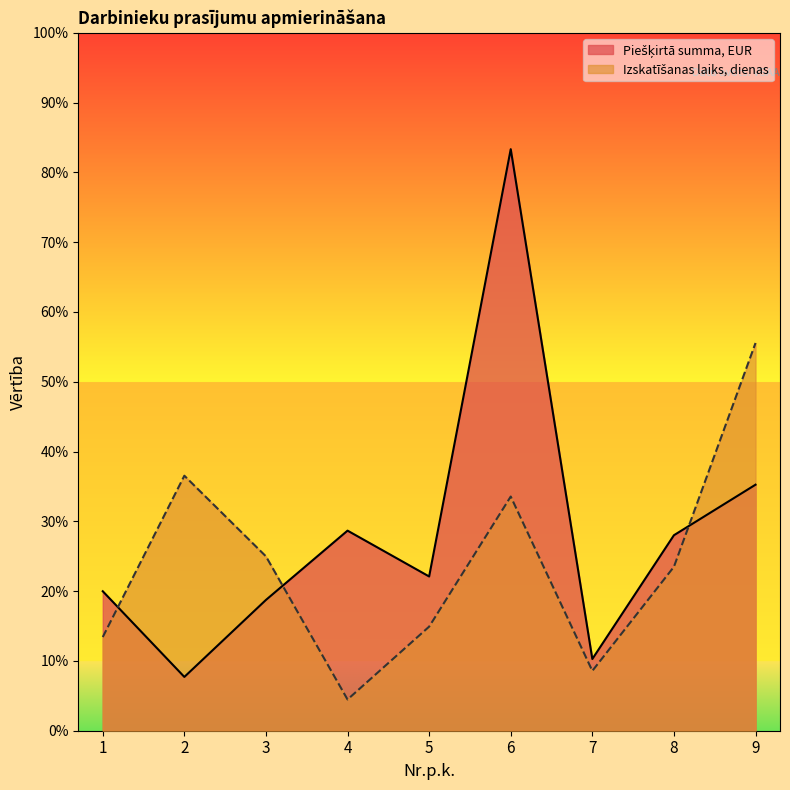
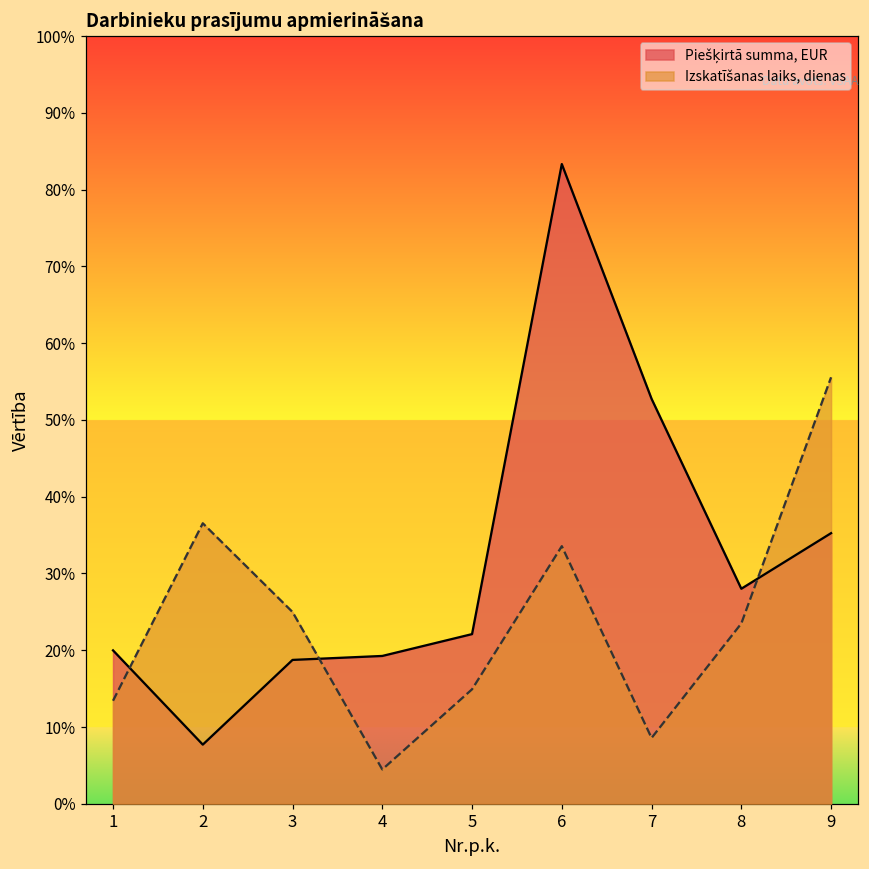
  {
    "Piešķirtā summa, EUR": {
      "1": "20%",
      "2": "8%",
      "3": "19%",
-     "4": "29%",
+     "4": "19%",
      "5": "22%",
      "6": "83%",
-     "7": "10%",
+     "7": "53%",
      "8": "28%",
      "9": "35%"
    },
    "Izskatīšanas laiks, dienas": {
      "1": "13%",
      "2": "37%",
      "3": "25%",
      "4": "4%",
      "5": "15%",
      "6": "34%",
      "7": "9%",
      "8": "23%",
      "9": "56%"
    }
  }
